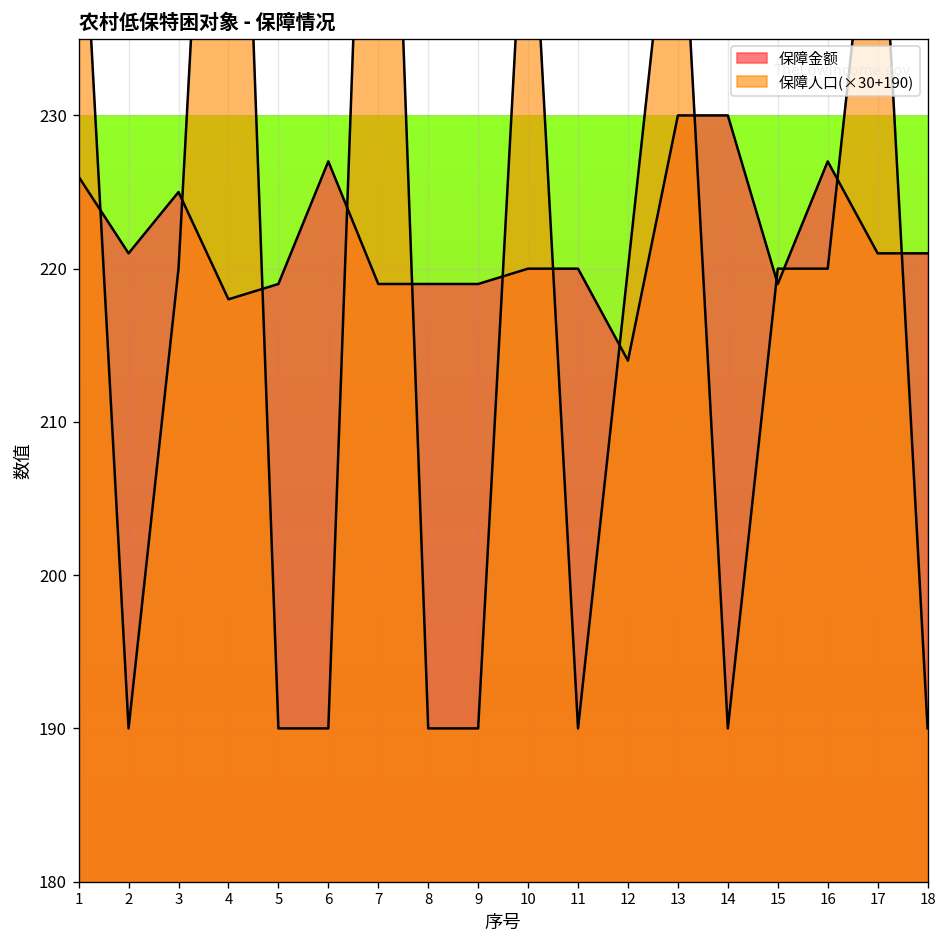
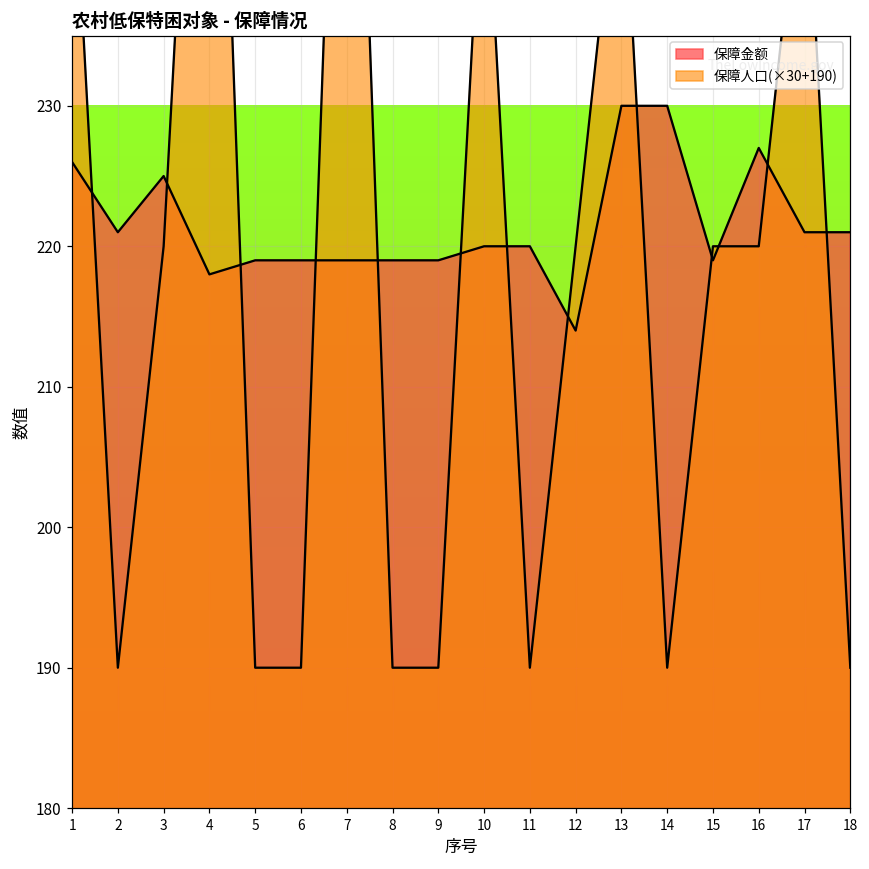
  {
    "保障金额": {
      "1": 226,
      "2": 221,
      "3": 225,
      "4": 218,
      "5": 219,
-     "6": 227,
+     "6": 219,
      "7": 219,
      "8": 219,
      "9": 219,
      "10": 220,
      "11": 220,
      "12": 214,
      "13": 230,
      "14": 230,
      "15": 219,
      "16": 227,
      "17": 221,
      "18": 221
    },
    "保障人口(×30+190)": {
      "2": 190,
      "3": 220,
      "5": 190,
      "6": 190,
      "8": 190,
      "9": 190,
      "11": 190,
      "12": 220,
      "14": 190,
      "15": 220,
      "16": 220,
      "18": 190
    }
  }
